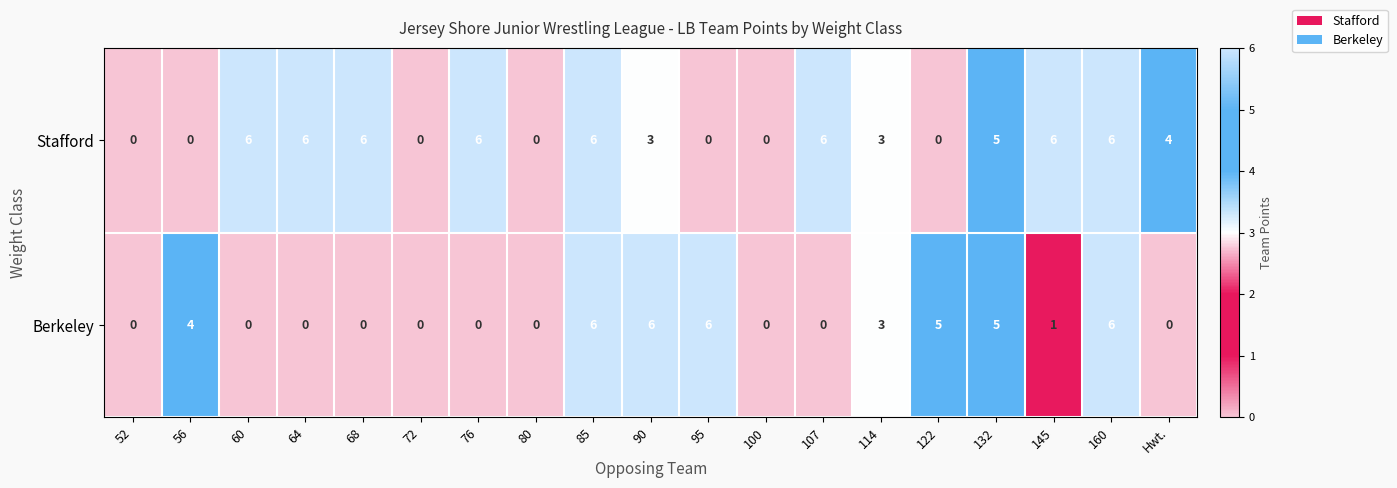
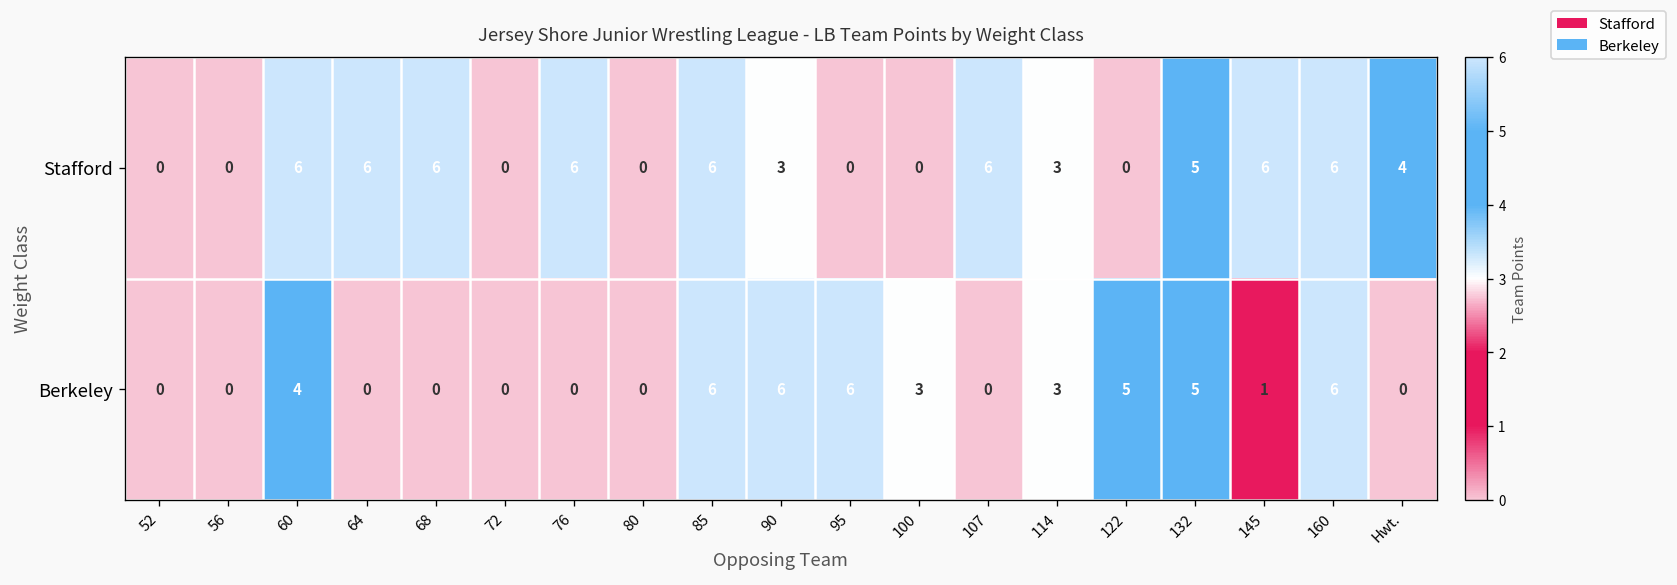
  {
    "Stafford": {
      "52": 0,
      "56": 0,
      "60": 6,
      "64": 6,
      "68": 6,
      "72": 0,
      "76": 6,
      "80": 0,
      "85": 6,
      "90": 3,
      "95": 0,
      "100": 0,
      "107": 6,
      "114": 3,
      "122": 0,
      "132": 5,
      "145": 6,
      "160": 6,
      "Hwt.": 4
    },
    "Berkeley": {
      "52": 0,
-     "56": 4,
-     "60": 0,
+     "56": 0,
+     "60": 4,
      "64": 0,
      "68": 0,
      "72": 0,
      "76": 0,
      "80": 0,
      "85": 6,
      "90": 6,
      "95": 6,
-     "100": 0,
+     "100": 3,
      "107": 0,
      "114": 3,
      "122": 5,
      "132": 5,
      "145": 1,
      "160": 6,
      "Hwt.": 0
    }
  }
